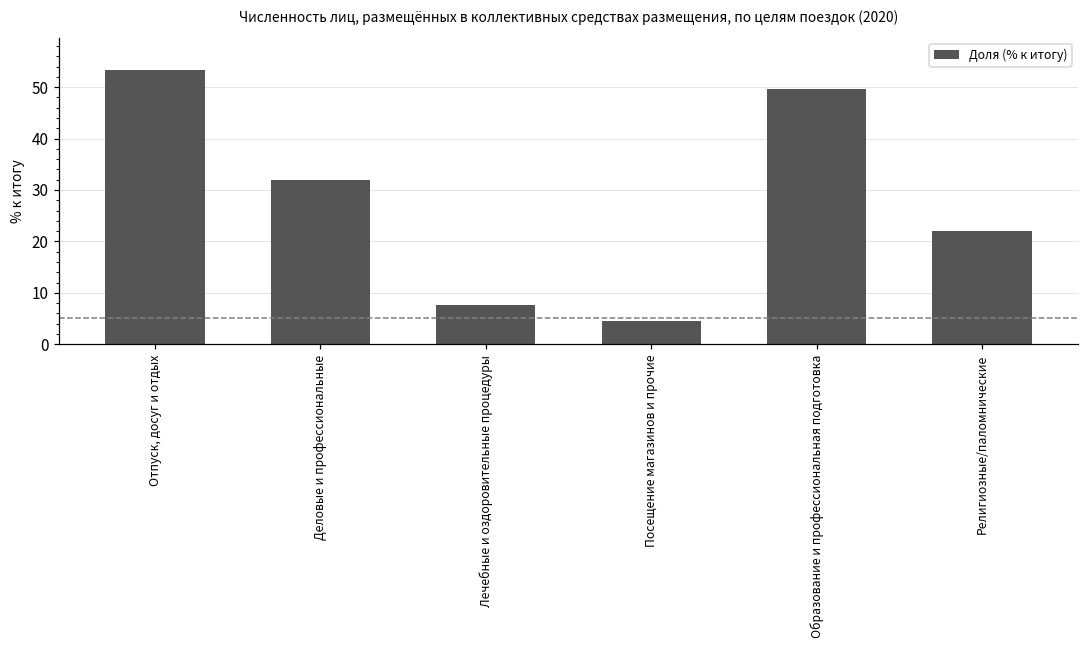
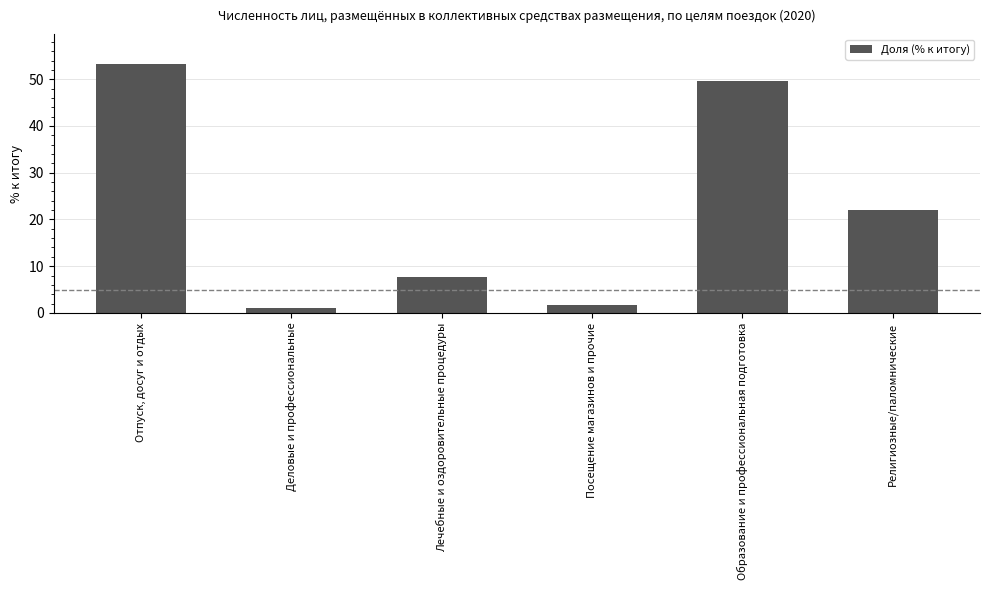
  {
    "Отпуск, досуг и отдых": 53,
-   "Деловые и профессиональные": 32,
+   "Деловые и профессиональные": 1,
    "Лечебные и оздоровительные процедуры": 8,
-   "Посещение магазинов и прочие": 5,
+   "Посещение магазинов и прочие": 2,
    "Образование и профессиональная подготовка": 50,
    "Религиозные/паломнические": 22
  }
